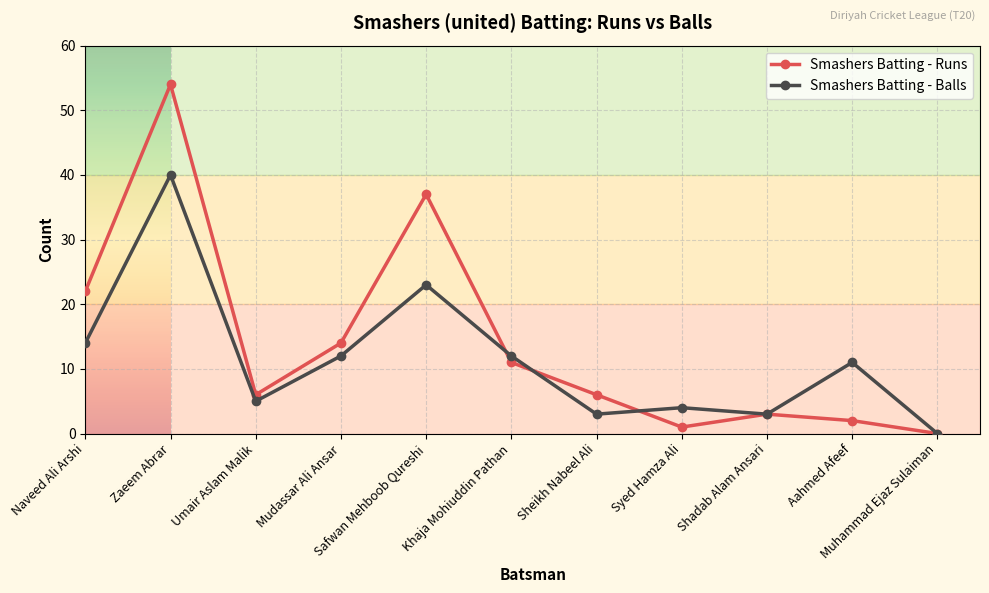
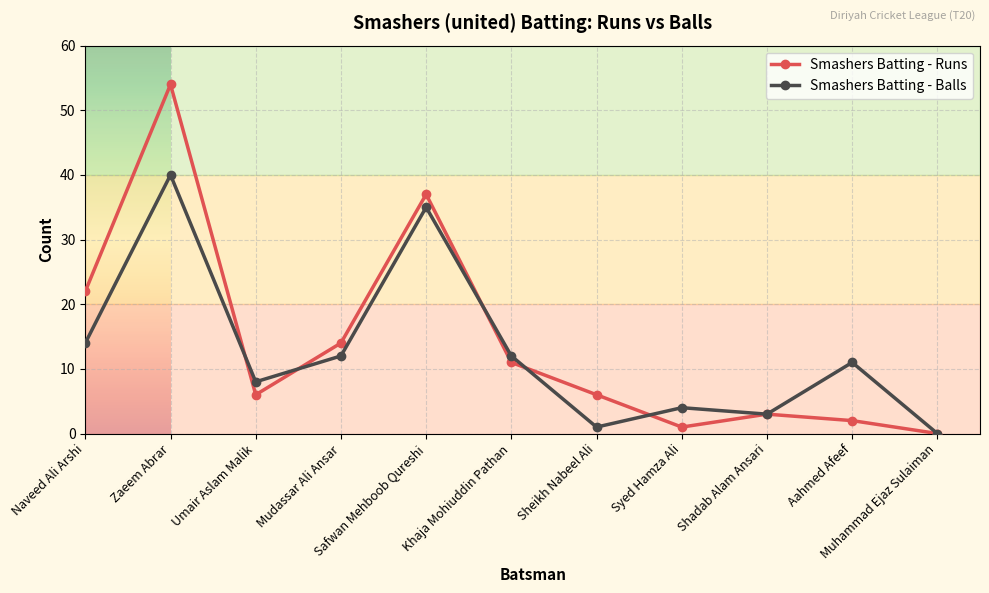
  {
    "Smashers Batting - Runs": {
      "Naveed Ali Arshi": 22,
      "Zaeem Abrar": 54,
      "Umair Aslam Malik": 6,
      "Mudassar Ali Ansar": 14,
      "Safwan Mehboob Qureshi": 37,
      "Khaja Mohiuddin Pathan": 11,
      "Sheikh Nabeel Ali": 6,
      "Syed Hamza Ali": 1,
      "Aahmed Afeef": 2
    },
    "Smashers Batting - Balls": {
      "Naveed Ali Arshi": 14,
      "Zaeem Abrar": 40,
-     "Umair Aslam Malik": 5,
+     "Umair Aslam Malik": 8,
      "Mudassar Ali Ansar": 12,
-     "Safwan Mehboob Qureshi": 23,
+     "Safwan Mehboob Qureshi": 35,
      "Khaja Mohiuddin Pathan": 12,
-     "Sheikh Nabeel Ali": 3,
+     "Sheikh Nabeel Ali": 1,
      "Syed Hamza Ali": 4,
      "Aahmed Afeef": 11
    }
  }
